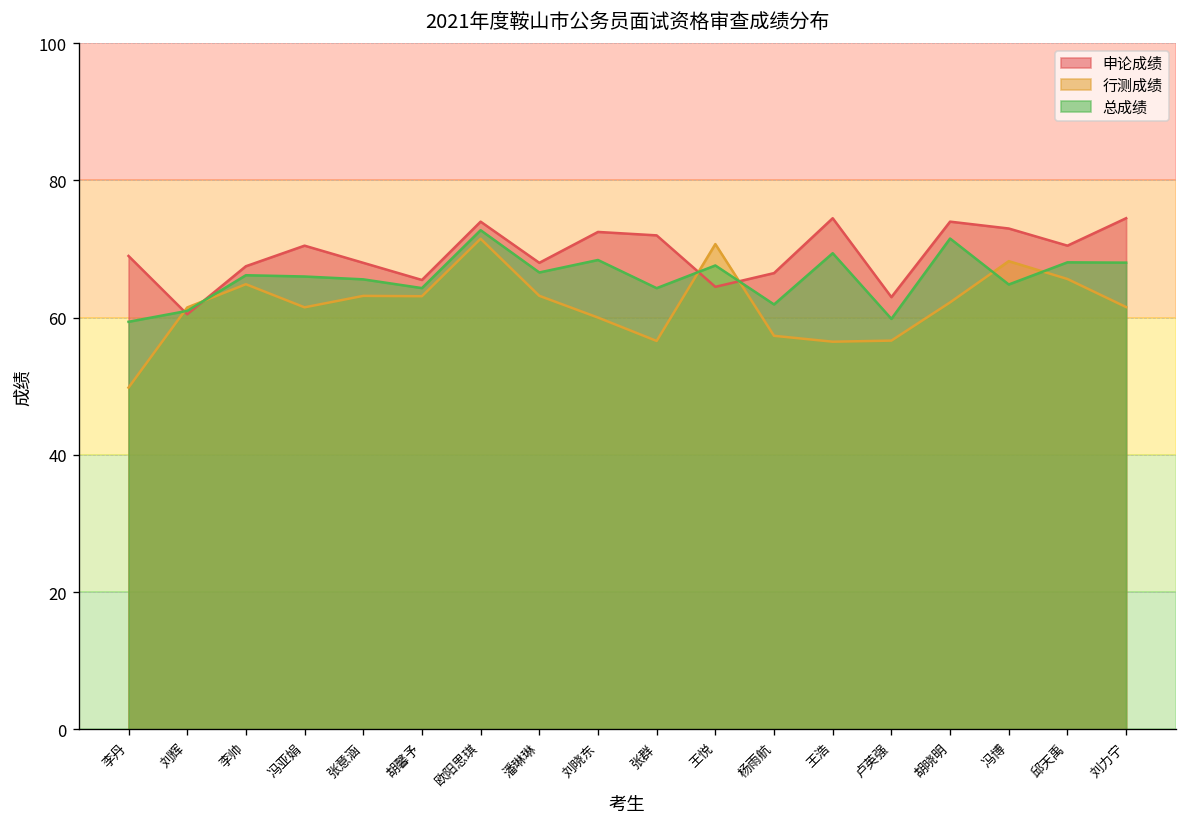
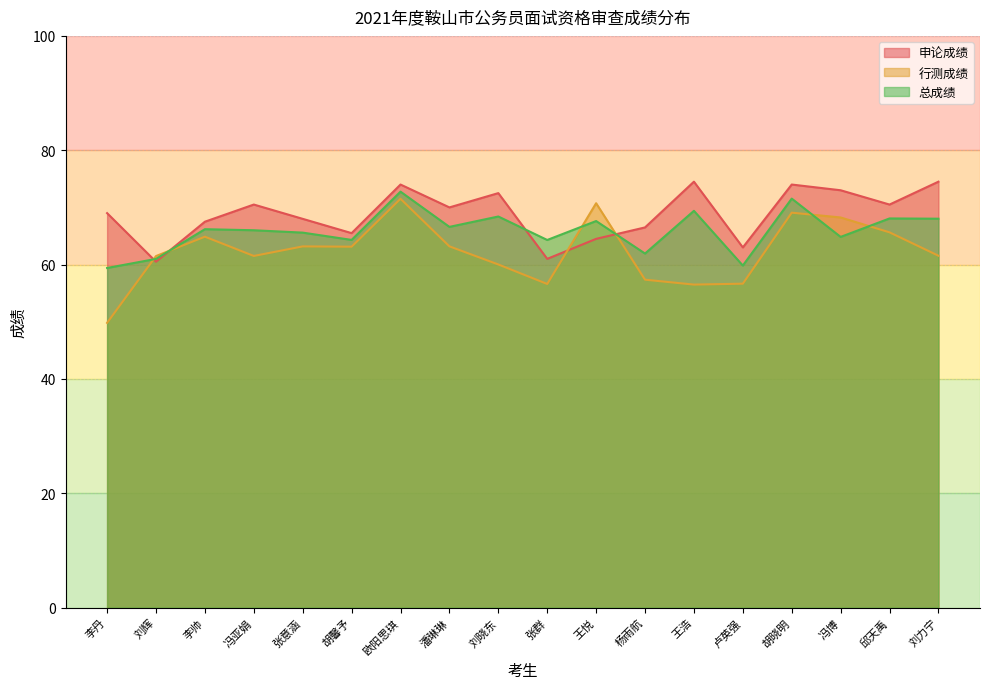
  {
    "申论成绩": {
      "李丹": 69,
      "刘辉": 61,
      "李帅": 68,
      "冯亚娟": 71,
      "张意涵": 68,
      "胡馨予": 66,
      "欧阳思琪": 74,
-     "潘琳琳": 68,
+     "潘琳琳": 70,
      "刘晓东": 73,
-     "张群": 72,
+     "张群": 61,
      "王悦": 65,
      "杨雨航": 67,
      "王浩": 75,
      "卢英强": 63,
      "胡晓明": 74,
      "冯博": 73,
      "邱天禹": 71,
      "刘力宁": 75
    },
    "行测成绩": {
      "李丹": 50,
      "刘辉": 61,
      "李帅": 65,
      "冯亚娟": 62,
      "张意涵": 63,
      "胡馨予": 63,
      "欧阳思琪": 72,
      "潘琳琳": 63,
      "刘晓东": 60,
      "张群": 57,
      "王悦": 71,
      "杨雨航": 57,
      "王浩": 57,
      "卢英强": 57,
-     "胡晓明": 62,
+     "胡晓明": 69,
      "冯博": 68,
      "邱天禹": 66,
      "刘力宁": 62
    },
    "总成绩": {
      "李丹": 59,
      "刘辉": 61,
      "李帅": 66,
      "冯亚娟": 66,
      "张意涵": 66,
      "胡馨予": 64,
      "欧阳思琪": 73,
      "潘琳琳": 67,
      "刘晓东": 68,
      "张群": 64,
      "王悦": 68,
      "杨雨航": 62,
      "王浩": 69,
      "卢英强": 60,
      "胡晓明": 72,
      "冯博": 65,
      "邱天禹": 68,
      "刘力宁": 68
    }
  }
